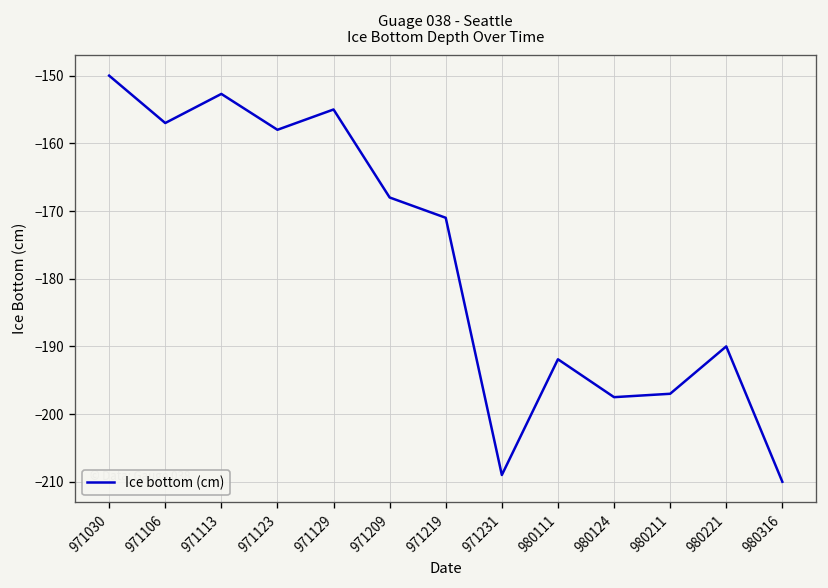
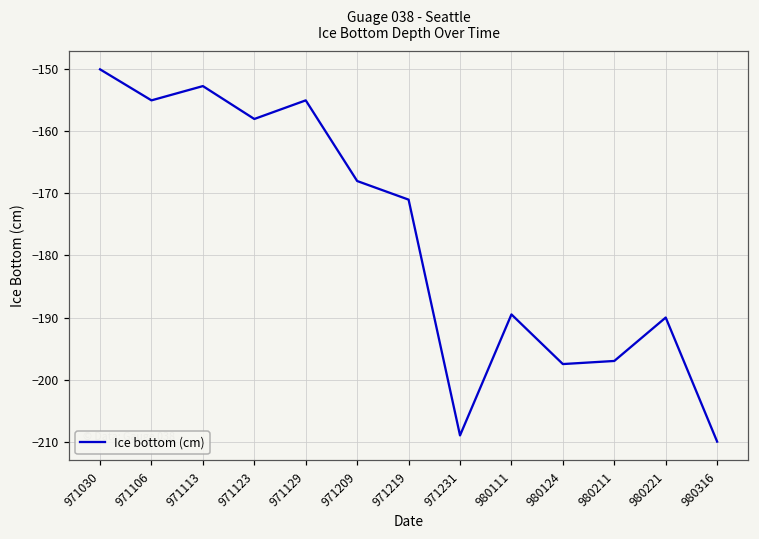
  {
    "971030": -150,
-   "971106": -157,
+   "971106": -155,
    "971113": -153,
    "971123": -158,
    "971129": -155,
    "971209": -168,
    "971219": -171,
    "971231": -209,
-   "980111": -192,
+   "980111": -190,
    "980124": -198,
    "980211": -197,
    "980221": -190,
    "980316": -210
  }
